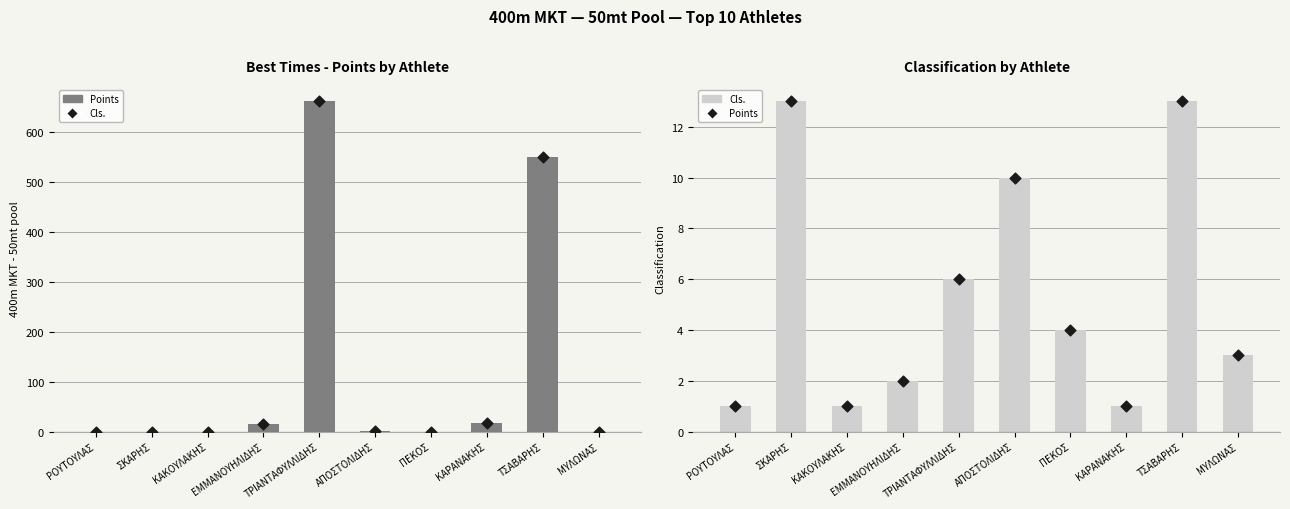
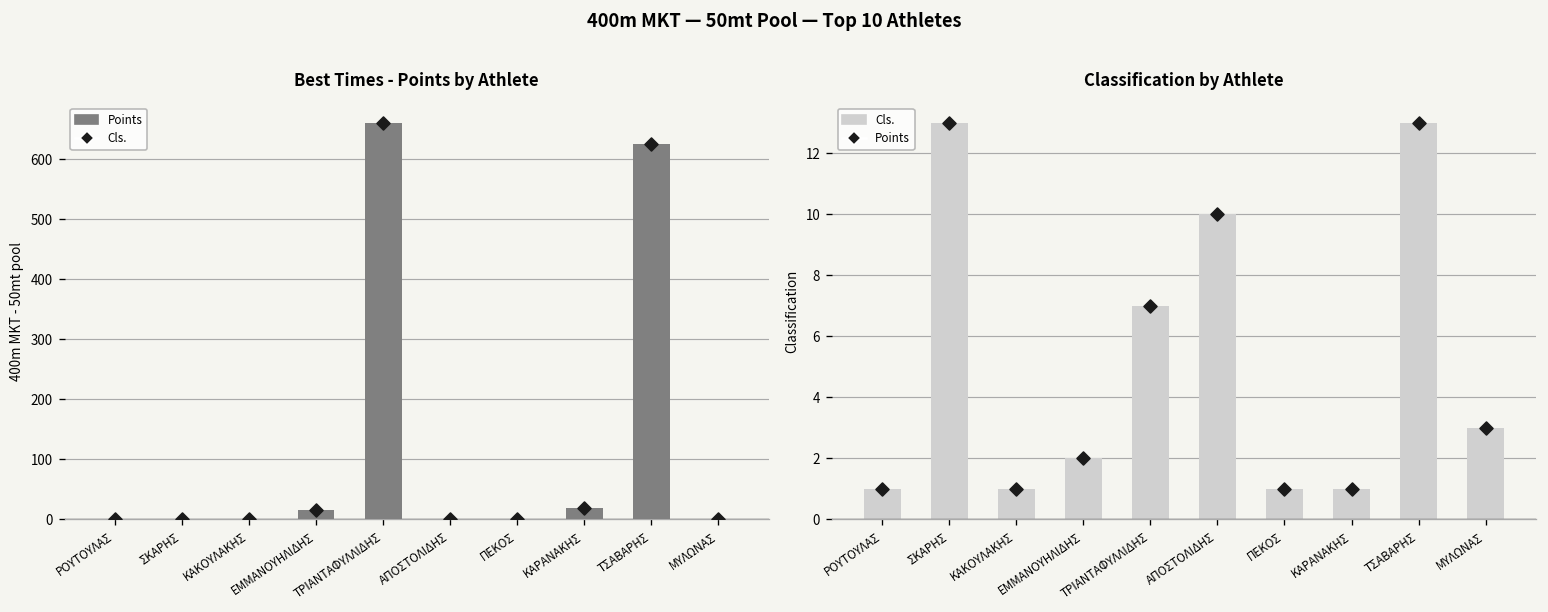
  {
    "Best Times - Points by Athlete": {
      "ΡΟΥΤΟΥΛΑΣ": 0,
      "ΣΚΑΡΗΣ": 0,
      "ΚΑΚΟΥΛΑΚΗΣ": 0,
      "ΕΜΜΑΝΟΥΗΛΙΔΗΣ": 20,
      "ΤΡΙΑΝΤΑΦΥΛΛΙΔΗΣ": 660,
      "ΠΕΚΟΣ": 0,
      "ΚΑΡΑΝΑΚΗΣ": 20,
-     "ΤΣΑΒΑΡΗΣ": 550,
+     "ΤΣΑΒΑΡΗΣ": 630,
      "ΜΥΛΩΝΑΣ": 0
    },
    "Classification by Athlete": {
      "Cls.": {
        "ΡΟΥΤΟΥΛΑΣ": 1,
        "ΣΚΑΡΗΣ": 13,
        "ΚΑΚΟΥΛΑΚΗΣ": 1,
        "ΕΜΜΑΝΟΥΗΛΙΔΗΣ": 2,
-       "ΤΡΙΑΝΤΑΦΥΛΛΙΔΗΣ": 6,
+       "ΤΡΙΑΝΤΑΦΥΛΛΙΔΗΣ": 7,
        "ΑΠΟΣΤΟΛΙΔΗΣ": 10,
-       "ΠΕΚΟΣ": 4,
+       "ΠΕΚΟΣ": 1,
        "ΚΑΡΑΝΑΚΗΣ": 1,
        "ΤΣΑΒΑΡΗΣ": 13,
        "ΜΥΛΩΝΑΣ": 3
      }
    }
  }
